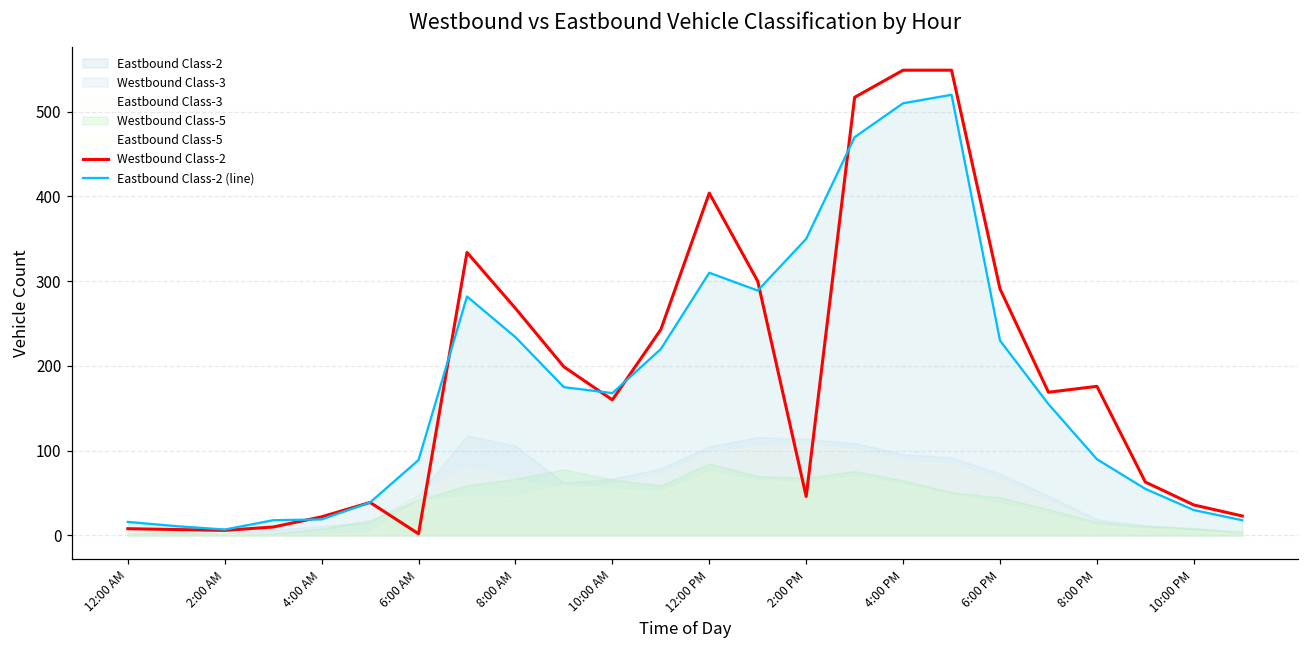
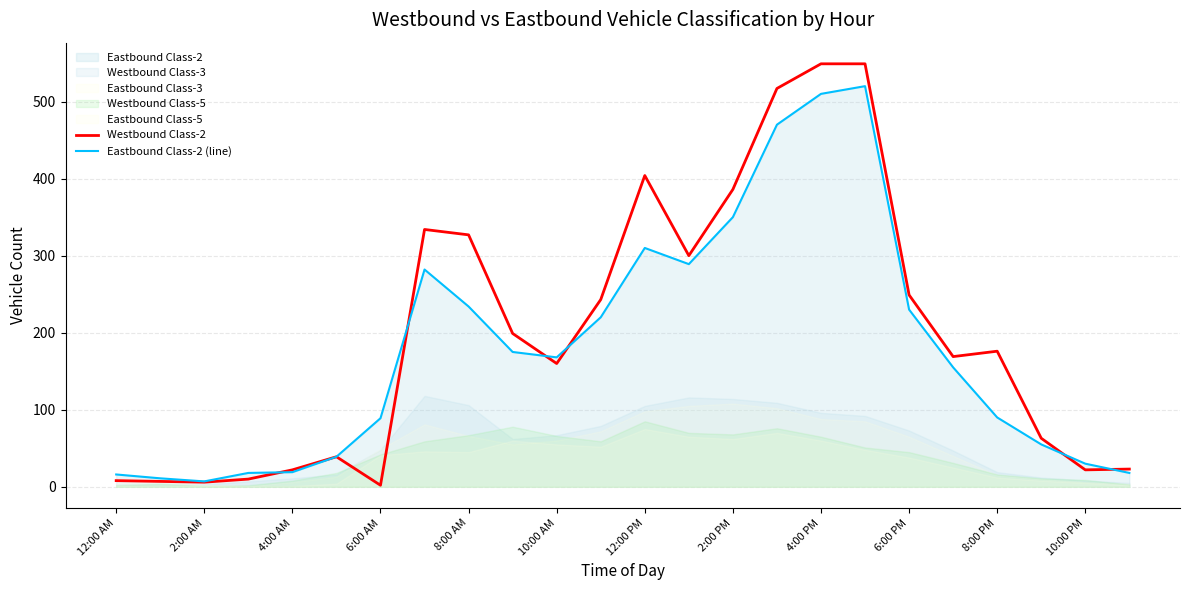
  {
    "Westbound Class-2": {
      "6:00 AM": 0,
-     "8:00 AM": 270,
+     "8:00 AM": 330,
      "10:00 AM": 160,
      "12:00 PM": 400,
-     "2:00 PM": 50,
+     "2:00 PM": 390,
      "4:00 PM": 550,
-     "6:00 PM": 290,
+     "6:00 PM": 250,
      "8:00 PM": 180,
-     "10:00 PM": 40
+     "10:00 PM": 20
    }
  }
